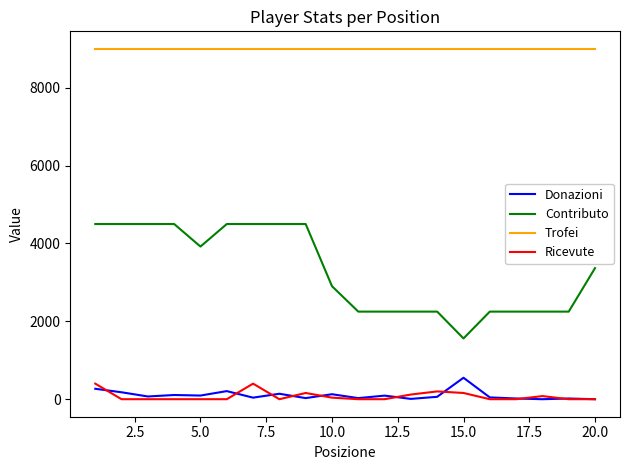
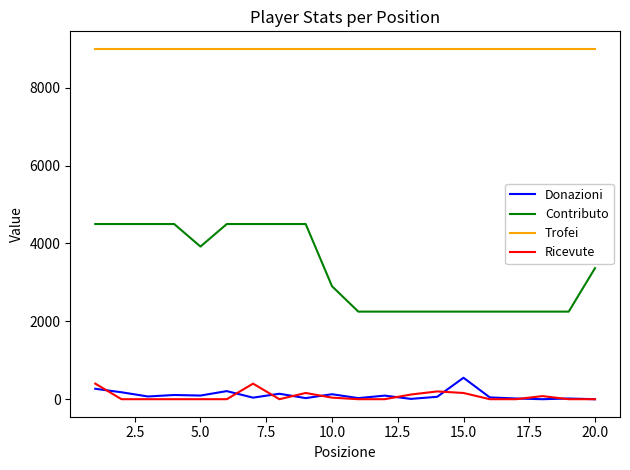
  {
    "Donazioni": {
      "5.0": 100,
      "10.0": 100,
      "15.0": 600
    },
    "Contributo": {
      "5.0": 3900,
      "10.0": 2900,
-     "15.0": 1600,
+     "15.0": 2300,
      "20.0": 3400
    },
    "Trofei": {
      "5.0": 9000,
      "10.0": 9000,
      "15.0": 9000,
      "20.0": 9000
    },
    "Ricevute": {
      "5.0": 0,
      "10.0": 0,
      "15.0": 200
    }
  }
